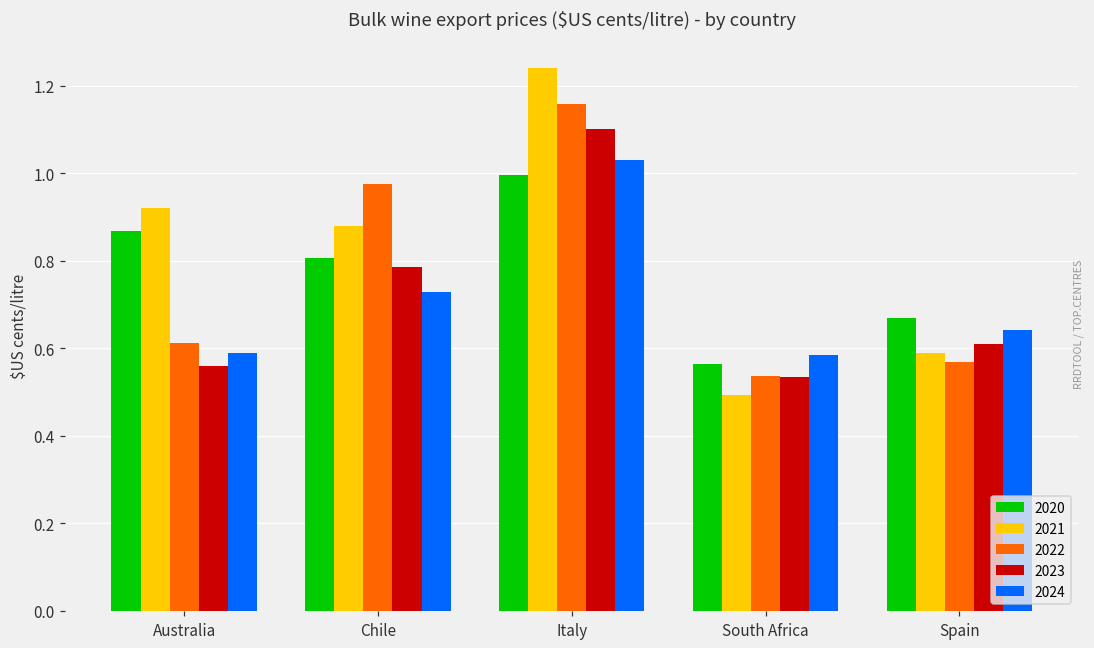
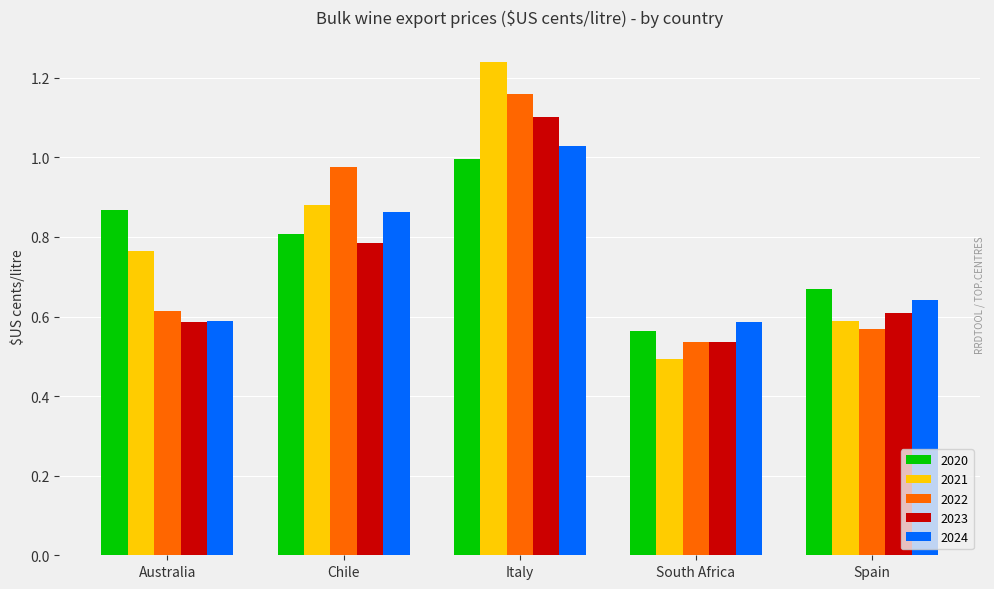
  {
    "2020": {
      "Australia": 0.87,
      "Chile": 0.81,
      "Italy": 1.00,
      "South Africa": 0.56,
      "Spain": 0.67
    },
    "2021": {
-     "Australia": 0.92,
+     "Australia": 0.77,
      "Chile": 0.88,
      "Italy": 1.24,
      "South Africa": 0.49,
      "Spain": 0.59
    },
    "2022": {
      "Australia": 0.61,
      "Chile": 0.98,
      "Italy": 1.16,
      "South Africa": 0.54,
      "Spain": 0.57
    },
    "2023": {
-     "Australia": 0.56,
+     "Australia": 0.59,
      "Chile": 0.79,
      "Italy": 1.10,
      "South Africa": 0.54,
      "Spain": 0.61
    },
    "2024": {
      "Australia": 0.59,
-     "Chile": 0.73,
+     "Chile": 0.86,
      "Italy": 1.03,
      "South Africa": 0.59,
      "Spain": 0.64
    }
  }
